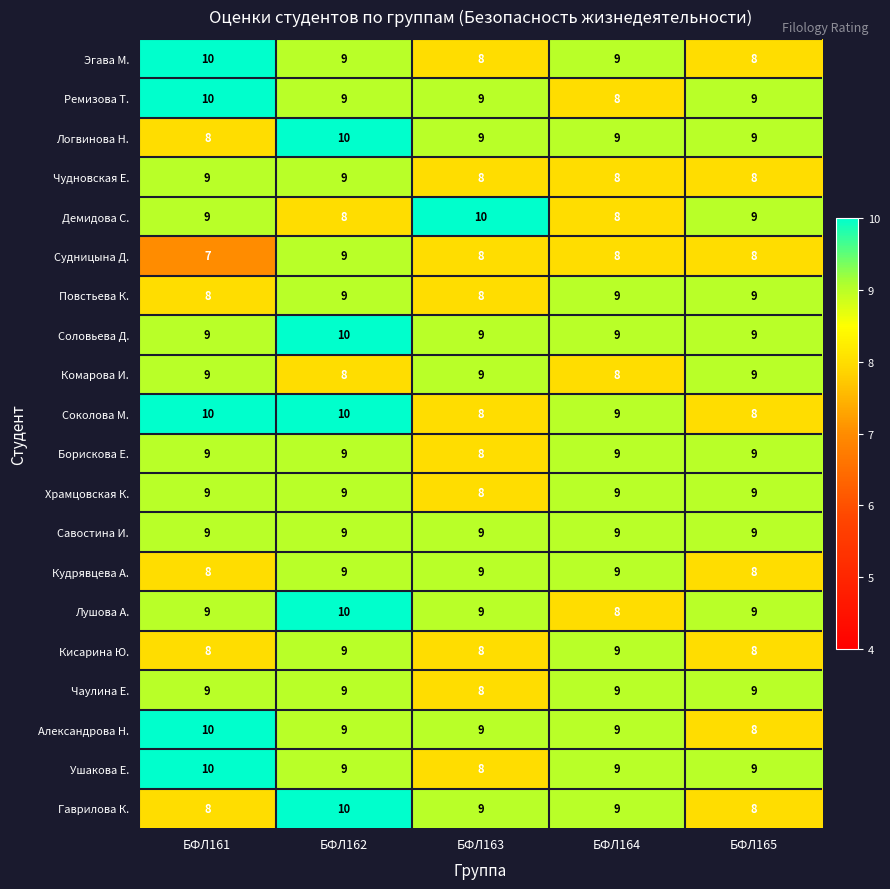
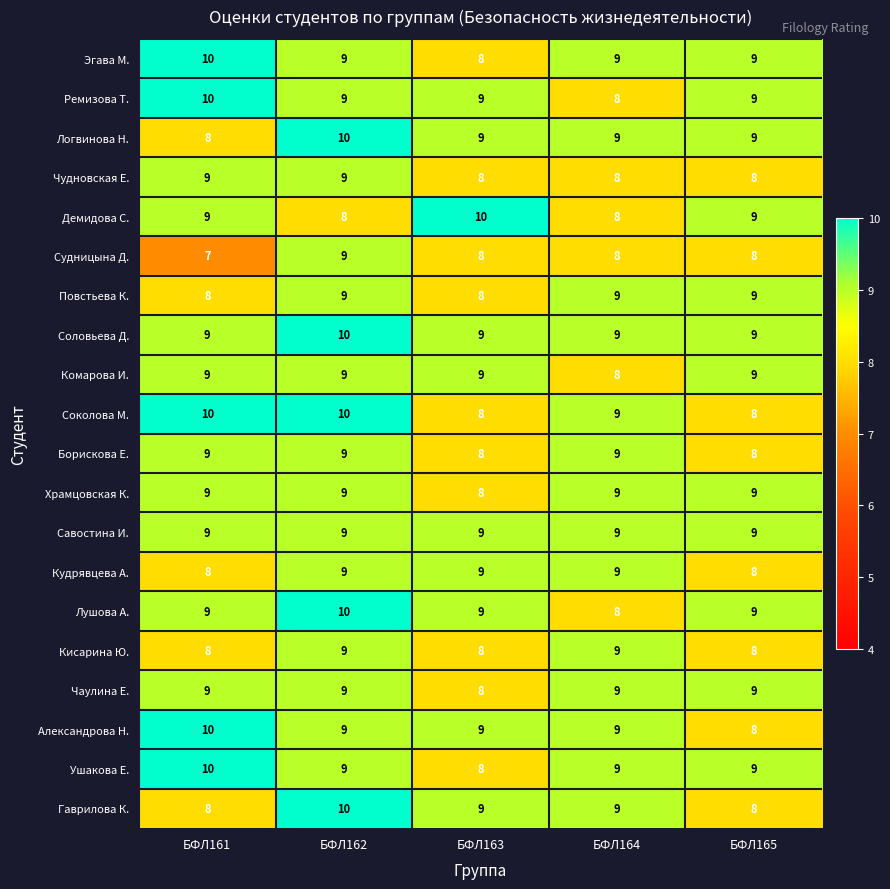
  {
    "Эгава М.": {
      "БФЛ161": 10,
      "БФЛ162": 9,
      "БФЛ163": 8,
      "БФЛ164": 9,
-     "БФЛ165": 8
+     "БФЛ165": 9
    },
    "Ремизова Т.": {
      "БФЛ161": 10,
      "БФЛ162": 9,
      "БФЛ163": 9,
      "БФЛ164": 8,
      "БФЛ165": 9
    },
    "Логвинова Н.": {
      "БФЛ161": 8,
      "БФЛ162": 10,
      "БФЛ163": 9,
      "БФЛ164": 9,
      "БФЛ165": 9
    },
    "Чудновская Е.": {
      "БФЛ161": 9,
      "БФЛ162": 9,
      "БФЛ163": 8,
      "БФЛ164": 8,
      "БФЛ165": 8
    },
    "Демидова С.": {
      "БФЛ161": 9,
      "БФЛ162": 8,
      "БФЛ163": 10,
      "БФЛ164": 8,
      "БФЛ165": 9
    },
    "Судницына Д.": {
      "БФЛ161": 7,
      "БФЛ162": 9,
      "БФЛ163": 8,
      "БФЛ164": 8,
      "БФЛ165": 8
    },
    "Повстьева К.": {
      "БФЛ161": 8,
      "БФЛ162": 9,
      "БФЛ163": 8,
      "БФЛ164": 9,
      "БФЛ165": 9
    },
    "Соловьева Д.": {
      "БФЛ161": 9,
      "БФЛ162": 10,
      "БФЛ163": 9,
      "БФЛ164": 9,
      "БФЛ165": 9
    },
    "Комарова И.": {
      "БФЛ161": 9,
-     "БФЛ162": 8,
+     "БФЛ162": 9,
      "БФЛ163": 9,
      "БФЛ164": 8,
      "БФЛ165": 9
    },
    "Соколова М.": {
      "БФЛ161": 10,
      "БФЛ162": 10,
      "БФЛ163": 8,
      "БФЛ164": 9,
      "БФЛ165": 8
    },
    "Борискова Е.": {
      "БФЛ161": 9,
      "БФЛ162": 9,
      "БФЛ163": 8,
      "БФЛ164": 9,
-     "БФЛ165": 9
+     "БФЛ165": 8
    },
    "Храмцовская К.": {
      "БФЛ161": 9,
      "БФЛ162": 9,
      "БФЛ163": 8,
      "БФЛ164": 9,
      "БФЛ165": 9
    },
    "Савостина И.": {
      "БФЛ161": 9,
      "БФЛ162": 9,
      "БФЛ163": 9,
      "БФЛ164": 9,
      "БФЛ165": 9
    },
    "Кудрявцева А.": {
      "БФЛ161": 8,
      "БФЛ162": 9,
      "БФЛ163": 9,
      "БФЛ164": 9,
      "БФЛ165": 8
    },
    "Лушова А.": {
      "БФЛ161": 9,
      "БФЛ162": 10,
      "БФЛ163": 9,
      "БФЛ164": 8,
      "БФЛ165": 9
    },
    "Кисарина Ю.": {
      "БФЛ161": 8,
      "БФЛ162": 9,
      "БФЛ163": 8,
      "БФЛ164": 9,
      "БФЛ165": 8
    },
    "Чаулина Е.": {
      "БФЛ161": 9,
      "БФЛ162": 9,
      "БФЛ163": 8,
      "БФЛ164": 9,
      "БФЛ165": 9
    },
    "Александрова Н.": {
      "БФЛ161": 10,
      "БФЛ162": 9,
      "БФЛ163": 9,
      "БФЛ164": 9,
      "БФЛ165": 8
    },
    "Ушакова Е.": {
      "БФЛ161": 10,
      "БФЛ162": 9,
      "БФЛ163": 8,
      "БФЛ164": 9,
      "БФЛ165": 9
    },
    "Гаврилова К.": {
      "БФЛ161": 8,
      "БФЛ162": 10,
      "БФЛ163": 9,
      "БФЛ164": 9,
      "БФЛ165": 8
    }
  }
